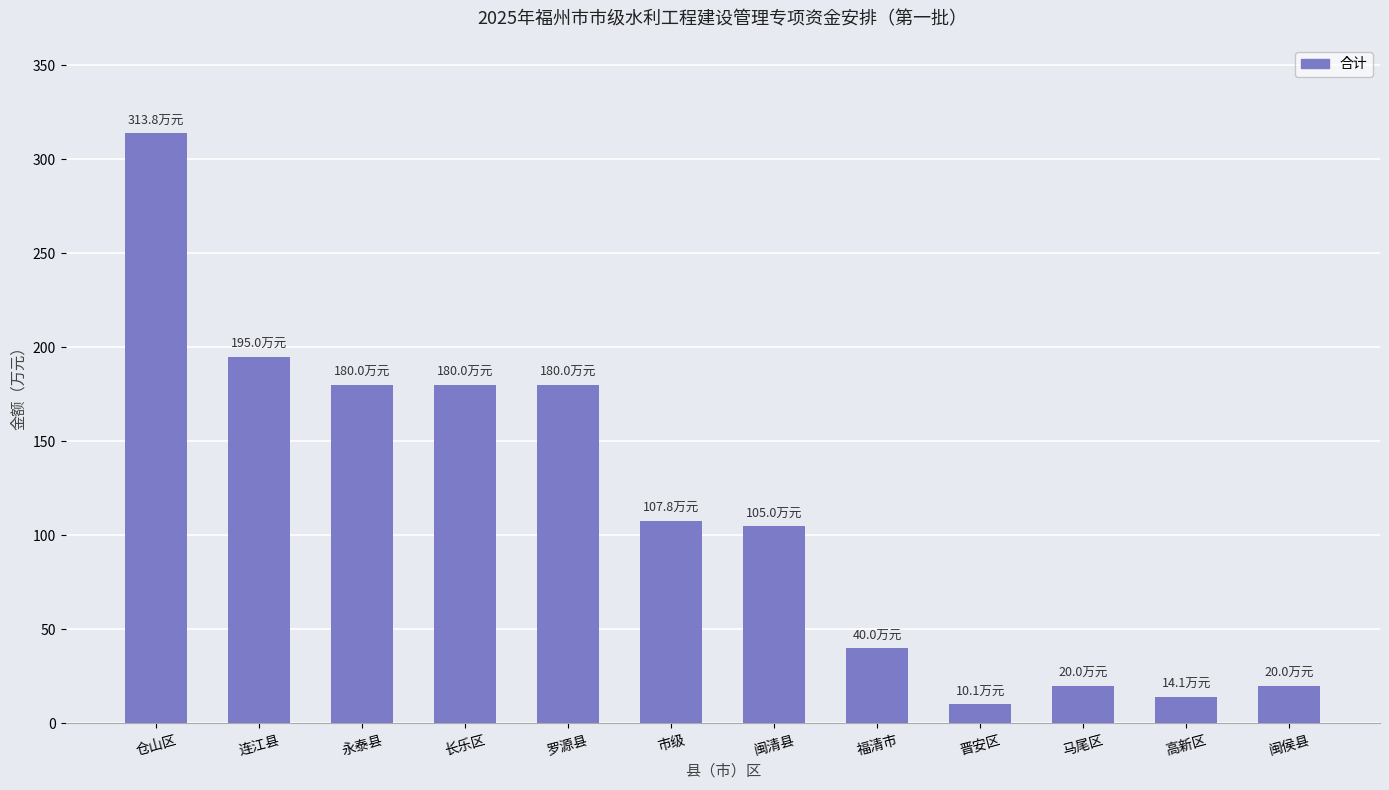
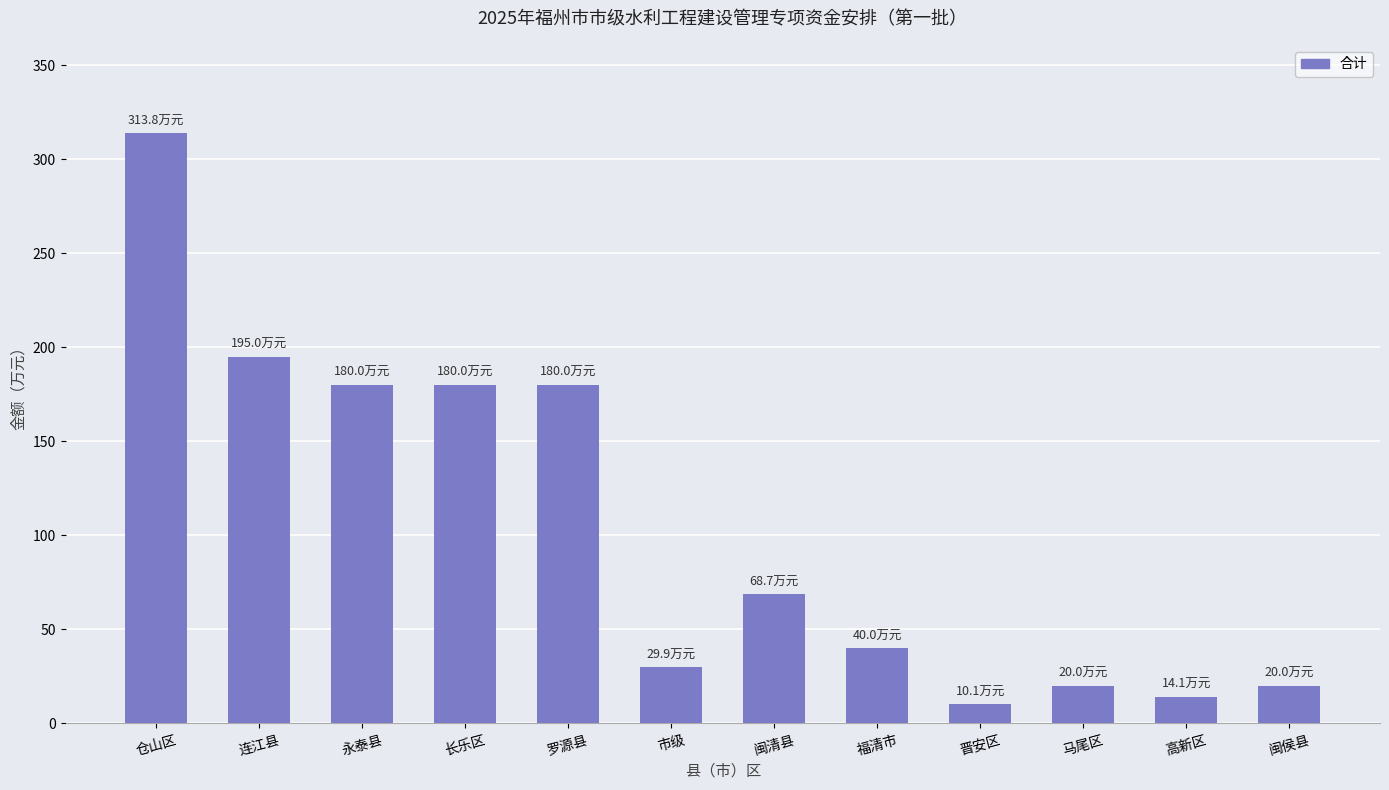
  {
    "仓山区": 313.8,
    "连江县": 195.0,
    "永泰县": 180.0,
    "长乐区": 180.0,
    "罗源县": 180.0,
-   "市级": 107.8,
-   "闽清县": 105.0,
+   "市级": 29.9,
+   "闽清县": 68.7,
    "福清市": 40.0,
    "晋安区": 10.1,
    "马尾区": 20.0,
    "高新区": 14.1,
    "闽侯县": 20.0
  }
